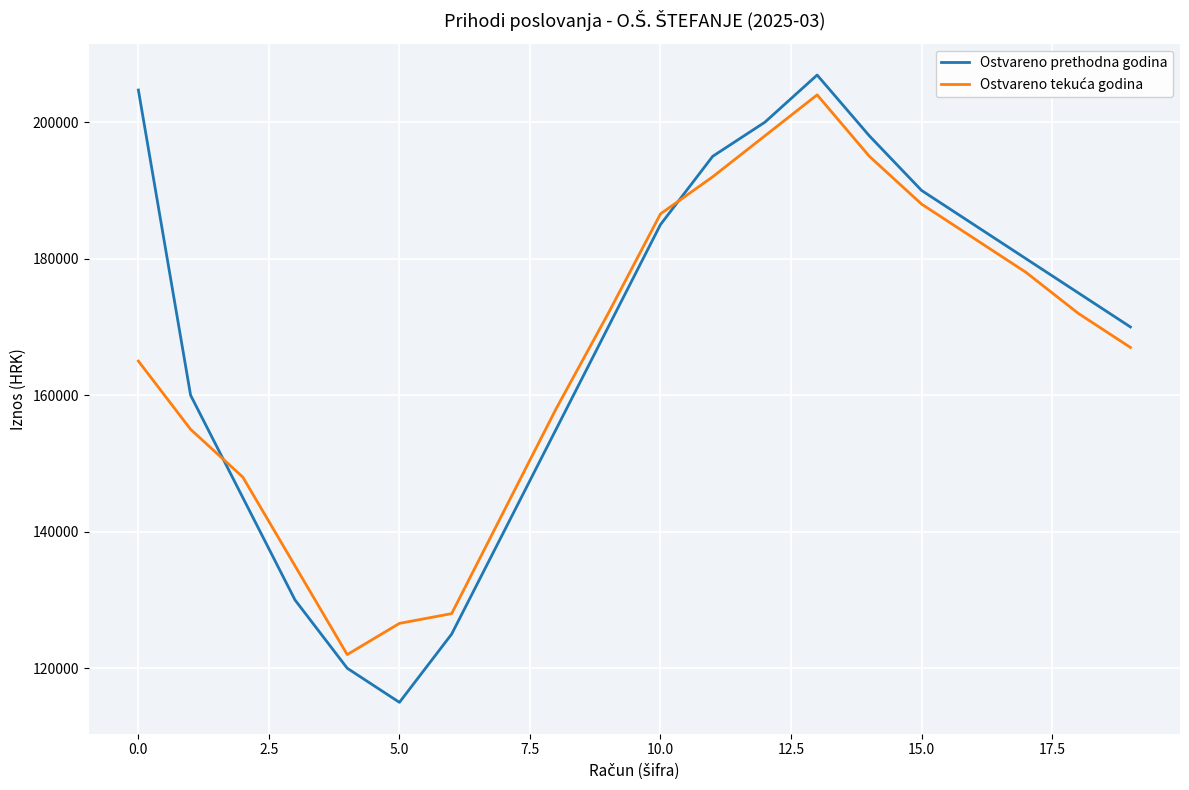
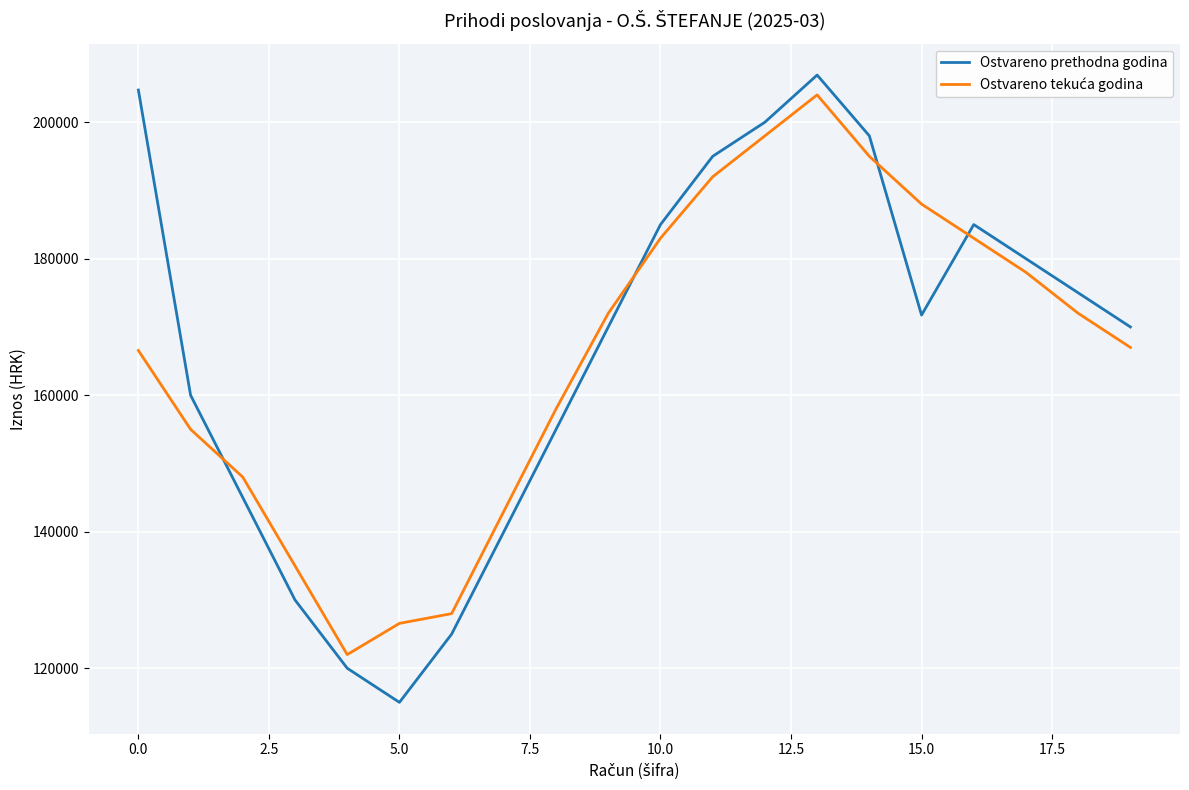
  {
    "Ostvareno prethodna godina": {
      "0.0": 205000,
      "5.0": 115000,
      "10.0": 185000,
-     "15.0": 190000
+     "15.0": 172000
    },
    "Ostvareno tekuća godina": {
-     "0.0": 165000,
+     "0.0": 167000,
      "5.0": 127000,
-     "10.0": 187000,
+     "10.0": 183000,
      "15.0": 188000
    }
  }
